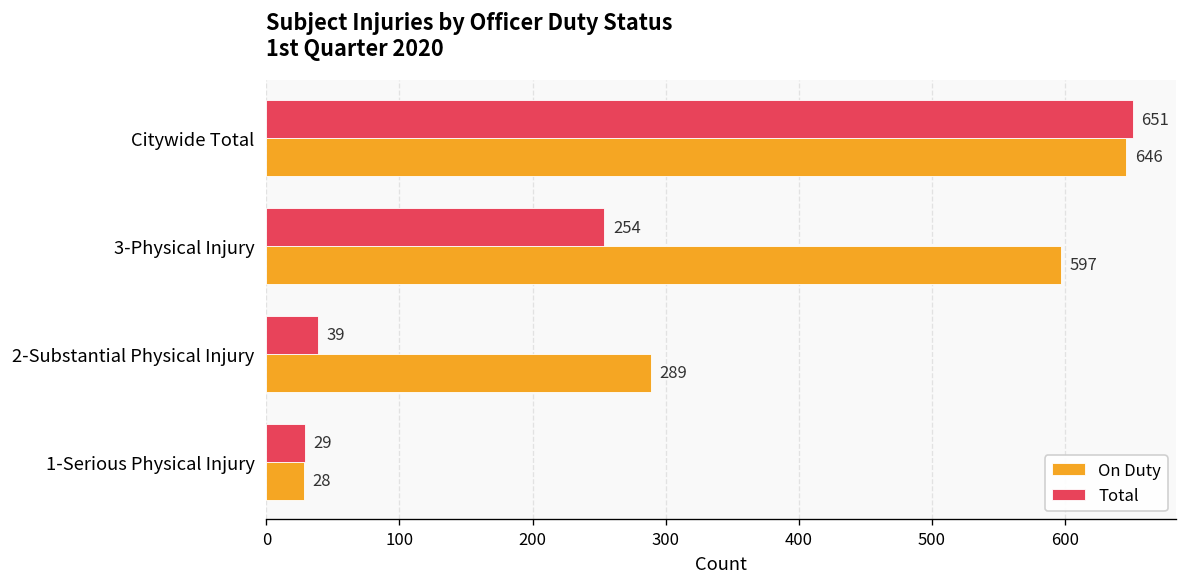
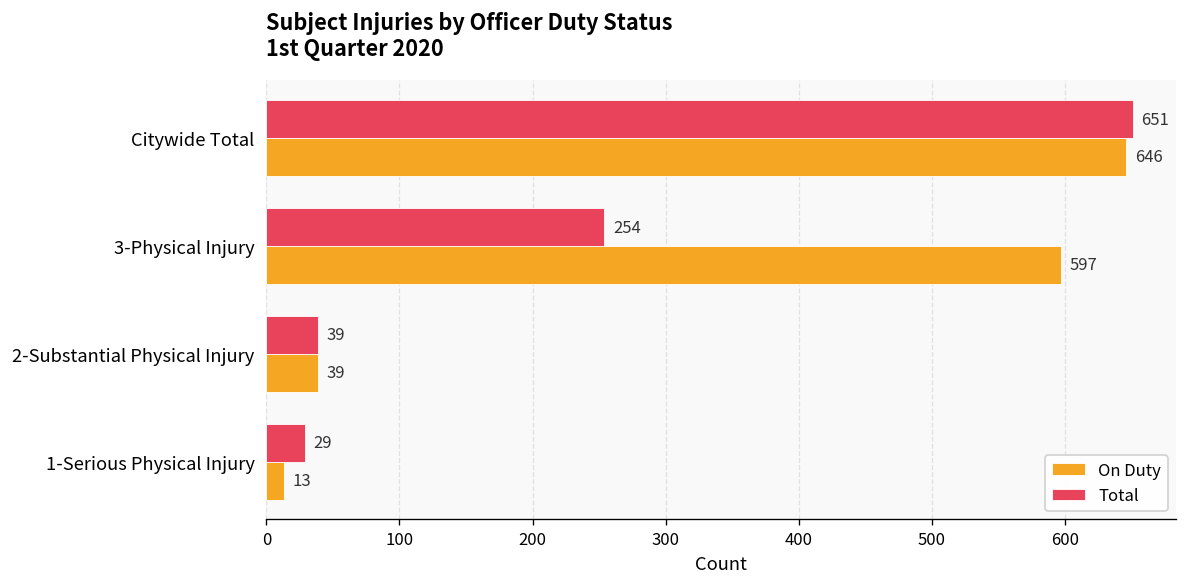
  {
    "On Duty": {
      "Citywide Total": 646,
      "3-Physical Injury": 597,
-     "2-Substantial Physical Injury": 289,
-     "1-Serious Physical Injury": 28
+     "2-Substantial Physical Injury": 39,
+     "1-Serious Physical Injury": 13
    },
    "Total": {
      "Citywide Total": 651,
      "3-Physical Injury": 254,
      "2-Substantial Physical Injury": 39,
      "1-Serious Physical Injury": 29
    }
  }
